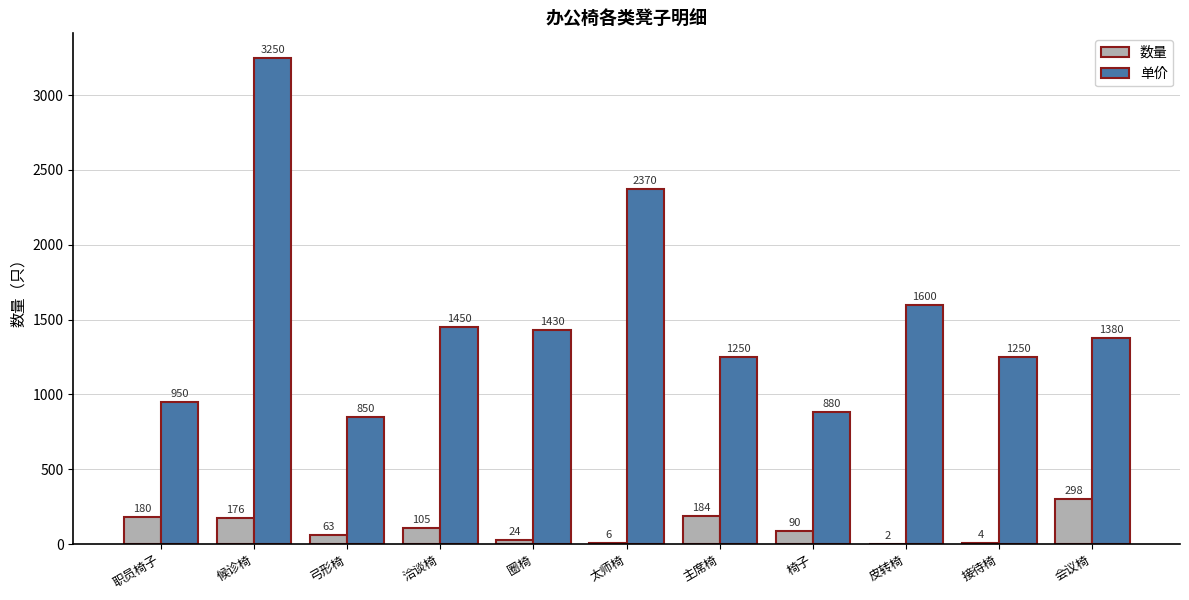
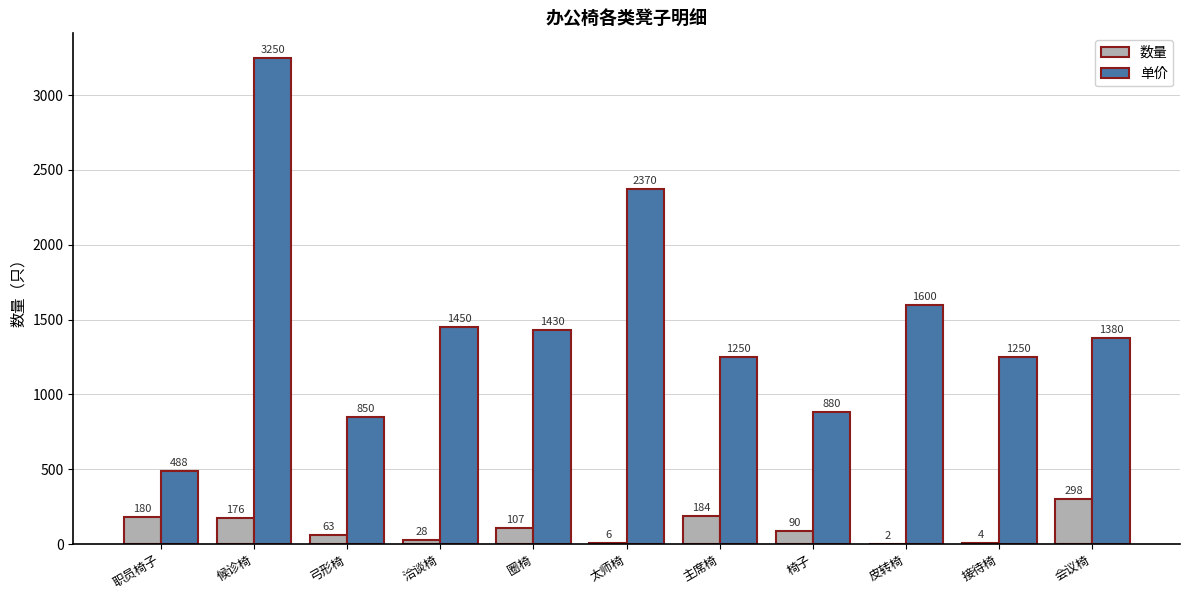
  {
    "数量": {
      "职员椅子": 180,
      "候诊椅": 176,
      "弓形椅": 63,
-     "洽谈椅": 105,
-     "圈椅": 24,
+     "洽谈椅": 28,
+     "圈椅": 107,
      "太师椅": 6,
      "主席椅": 184,
      "椅子": 90,
      "皮转椅": 2,
      "接待椅": 4,
      "会议椅": 298
    },
    "单价": {
-     "职员椅子": 950,
+     "职员椅子": 488,
      "候诊椅": 3250,
      "弓形椅": 850,
      "洽谈椅": 1450,
      "圈椅": 1430,
      "太师椅": 2370,
      "主席椅": 1250,
      "椅子": 880,
      "皮转椅": 1600,
      "接待椅": 1250,
      "会议椅": 1380
    }
  }
